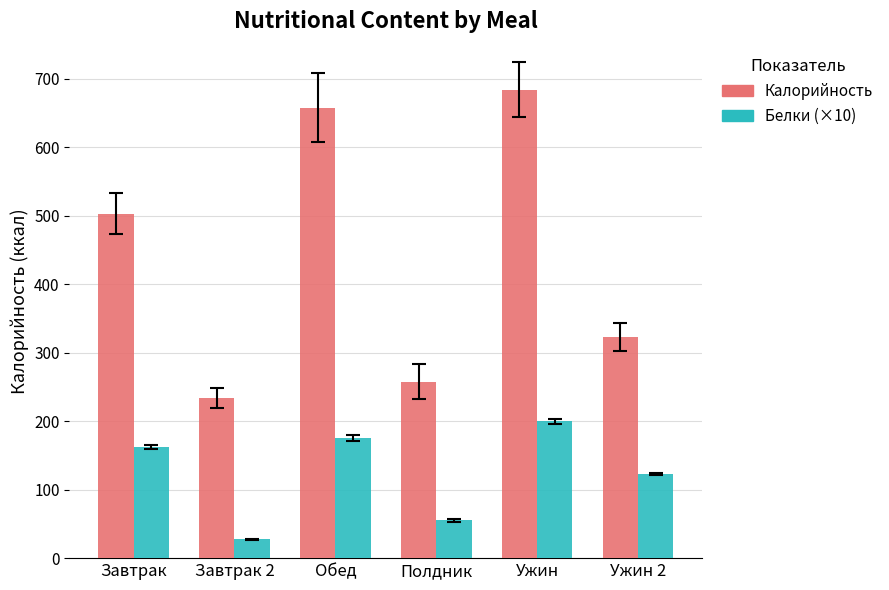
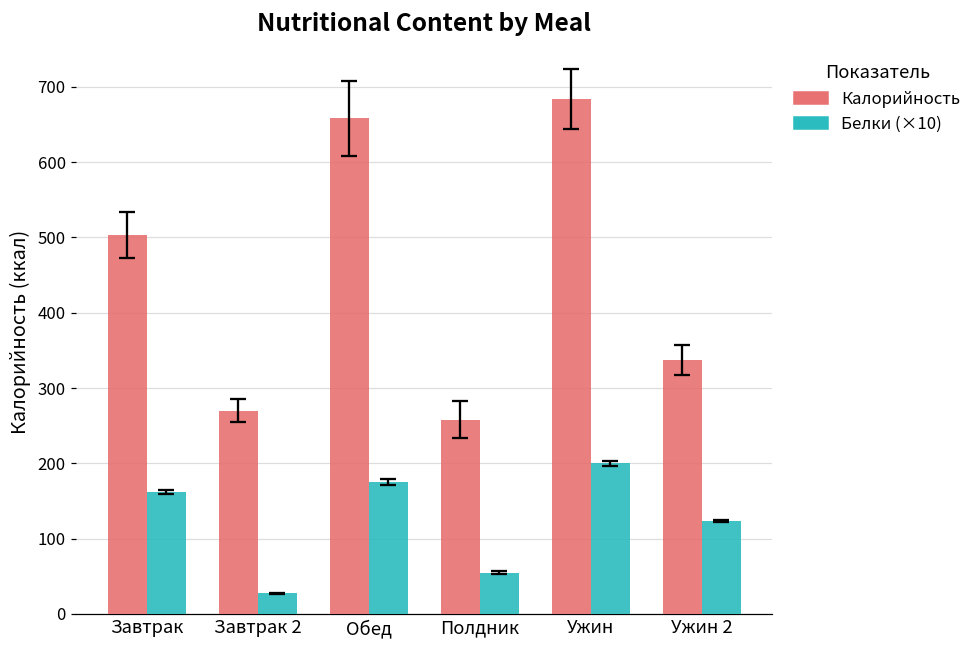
  {
    "Калорийность": {
      "Завтрак": 500,
-     "Завтрак 2": 230,
+     "Завтрак 2": 270,
      "Обед": 660,
      "Полдник": 260,
      "Ужин": 680,
-     "Ужин 2": 320
+     "Ужин 2": 340
    },
    "Белки (×10)": {
      "Завтрак": 160,
      "Завтрак 2": 30,
      "Обед": 180,
      "Полдник": 60,
      "Ужин": 200,
      "Ужин 2": 120
    }
  }
